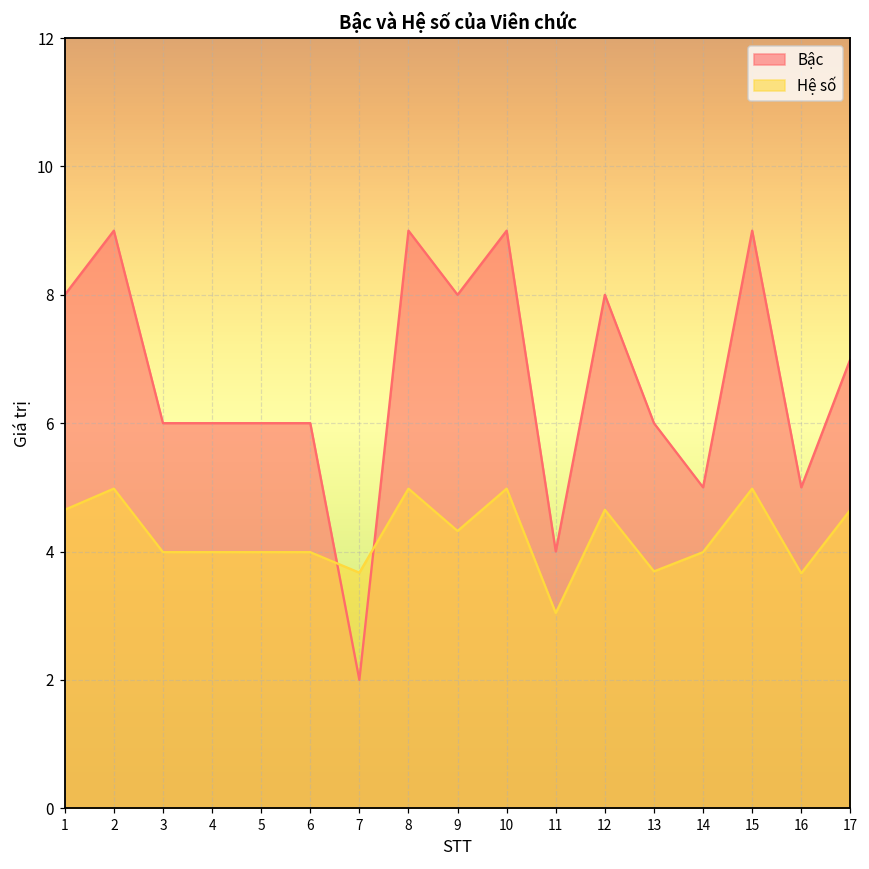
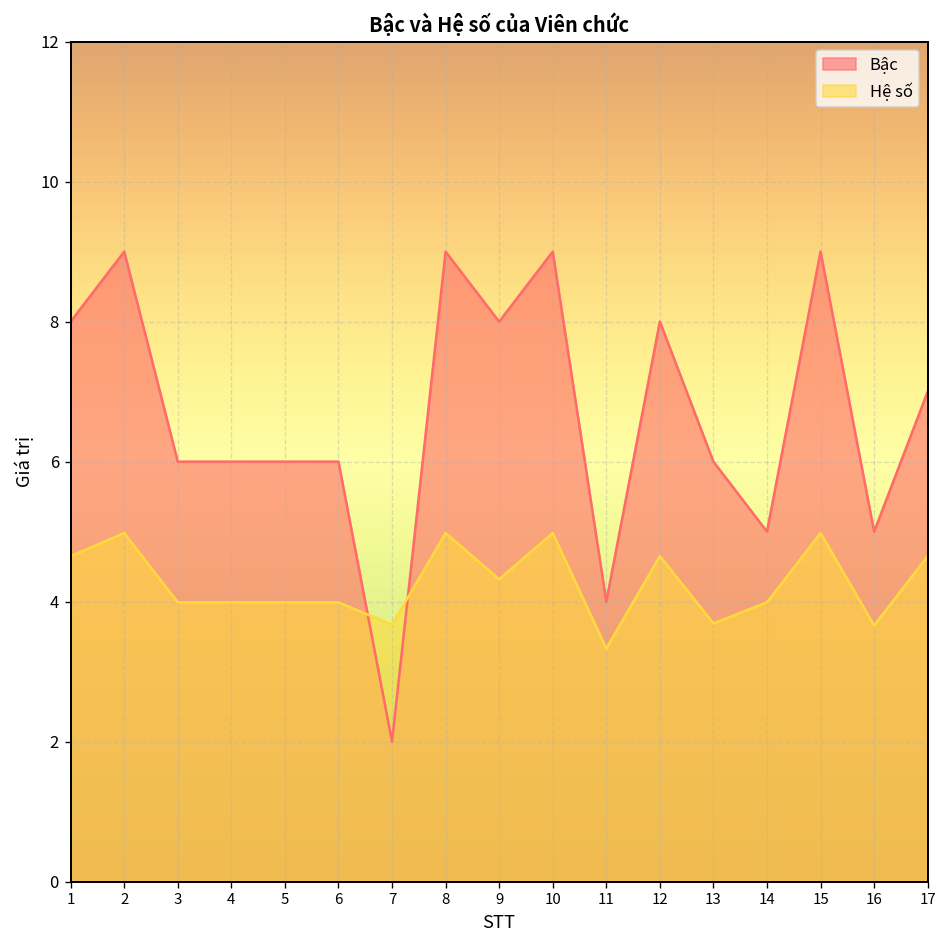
  {
    "Bậc": {
      "1": 8.0,
      "2": 9.0,
      "3": 6.0,
      "4": 6.0,
      "5": 6.0,
      "6": 6.0,
      "7": 2.0,
      "8": 9.0,
      "9": 8.0,
      "10": 9.0,
      "11": 4.0,
      "12": 8.0,
      "13": 6.0,
      "14": 5.0,
      "15": 9.0,
      "16": 5.0,
      "17": 7.0
    },
    "Hệ số": {
      "1": 4.7,
      "2": 5.0,
      "3": 4.0,
      "4": 4.0,
      "5": 4.0,
      "6": 4.0,
      "7": 3.7,
      "8": 5.0,
      "9": 4.3,
      "10": 5.0,
-     "11": 3.0,
+     "11": 3.3,
      "12": 4.7,
      "13": 3.7,
      "14": 4.0,
      "15": 5.0,
      "16": 3.7,
      "17": 4.7
    }
  }
